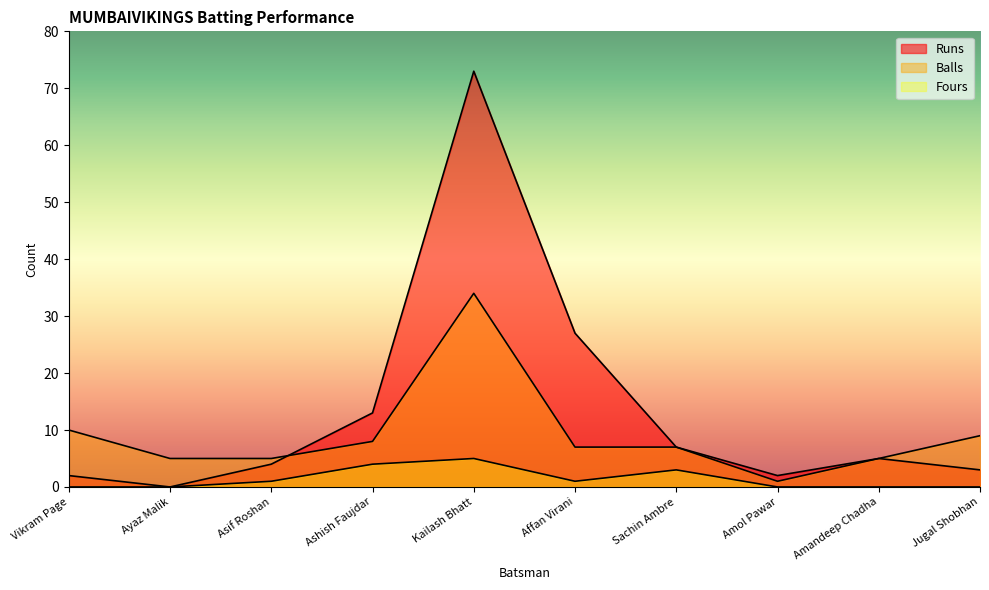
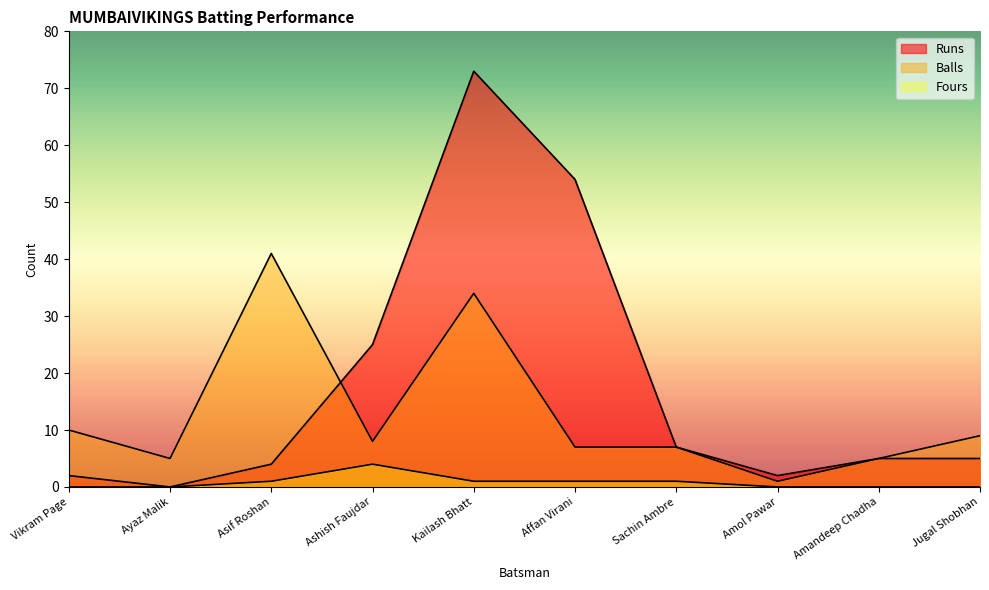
  {
    "Runs": {
      "Vikram Page": 2,
      "Asif Roshan": 4,
-     "Ashish Faujdar": 13,
+     "Ashish Faujdar": 25,
      "Kailash Bhatt": 73,
-     "Affan Virani": 27,
+     "Affan Virani": 54,
      "Amol Pawar": 2,
-     "Jugal Shobhan": 3
+     "Jugal Shobhan": 5
    },
    "Balls": {
      "Vikram Page": 10,
      "Ayaz Malik": 5,
-     "Asif Roshan": 5,
+     "Asif Roshan": 41,
      "Ashish Faujdar": 8,
      "Kailash Bhatt": 34,
      "Affan Virani": 7,
      "Amol Pawar": 1,
      "Jugal Shobhan": 9
    },
    "Fours": {
      "Vikram Page": 0,
      "Asif Roshan": 1,
      "Ashish Faujdar": 4,
-     "Kailash Bhatt": 5,
+     "Kailash Bhatt": 1,
      "Affan Virani": 1,
-     "Sachin Ambre": 3,
+     "Sachin Ambre": 1,
      "Amol Pawar": 0,
      "Amandeep Chadha": 0,
      "Jugal Shobhan": 0
    }
  }
